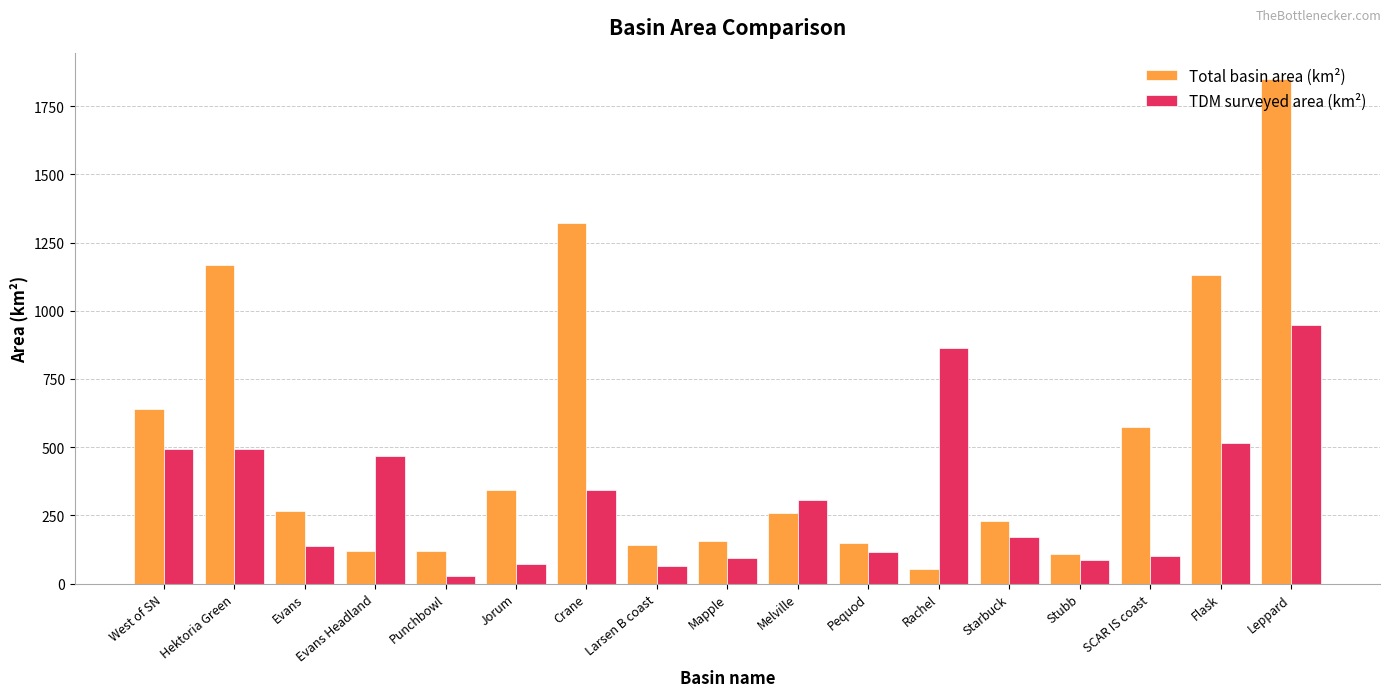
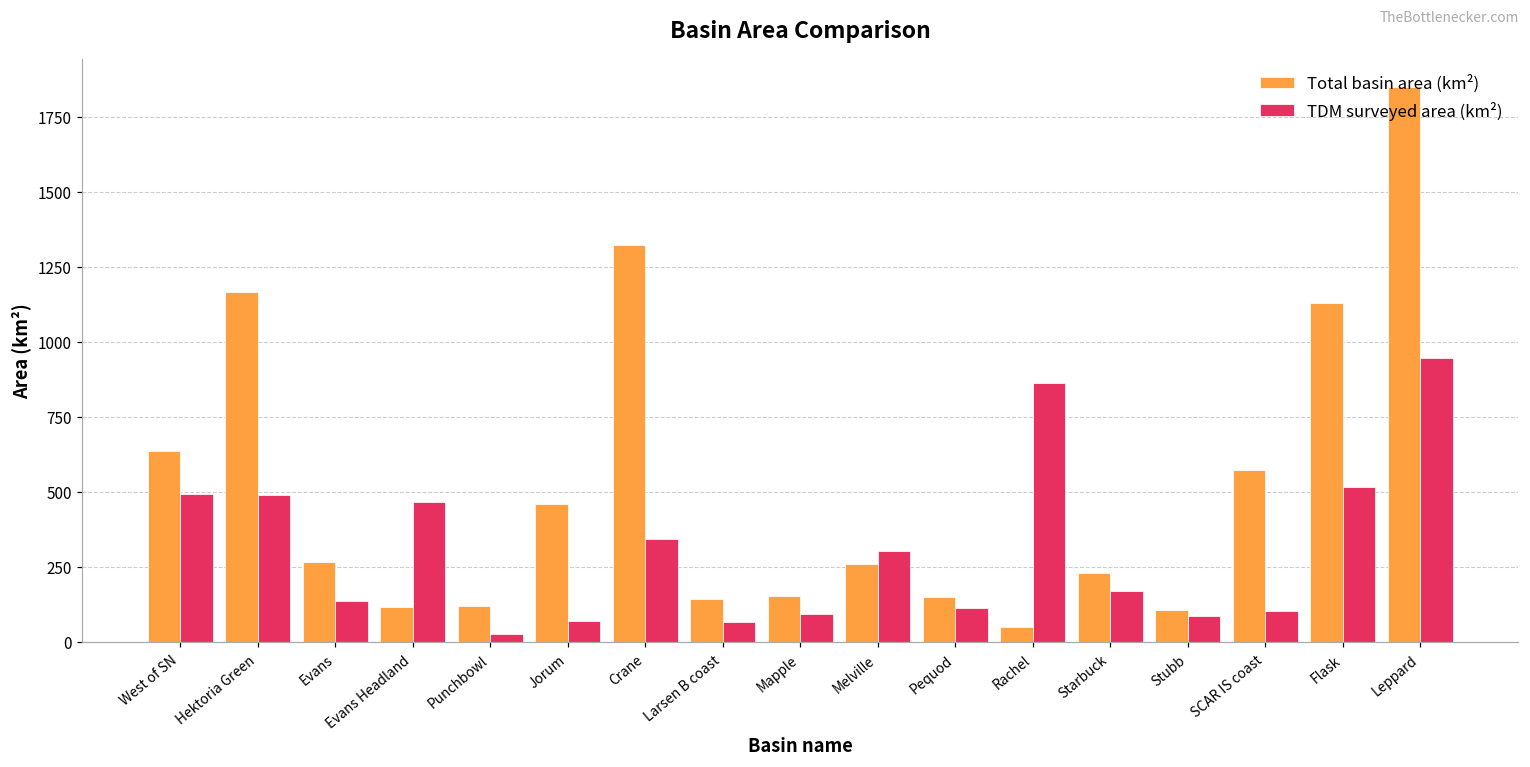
  {
    "Total basin area (km²)": {
      "West of SN": 640,
      "Hektoria Green": 1170,
      "Evans": 270,
      "Evans Headland": 120,
      "Punchbowl": 120,
-     "Jorum": 340,
+     "Jorum": 460,
      "Crane": 1320,
      "Larsen B coast": 140,
      "Mapple": 160,
      "Melville": 260,
      "Pequod": 150,
      "Rachel": 50,
      "Starbuck": 230,
      "Stubb": 110,
      "SCAR IS coast": 570,
      "Flask": 1130,
      "Leppard": 1850
    },
    "TDM surveyed area (km²)": {
      "West of SN": 490,
      "Hektoria Green": 490,
      "Evans": 140,
      "Evans Headland": 470,
      "Punchbowl": 30,
      "Jorum": 70,
      "Crane": 340,
      "Larsen B coast": 70,
      "Mapple": 90,
      "Melville": 310,
      "Pequod": 120,
      "Rachel": 860,
      "Starbuck": 170,
      "Stubb": 90,
      "SCAR IS coast": 100,
      "Flask": 520,
      "Leppard": 950
    }
  }
